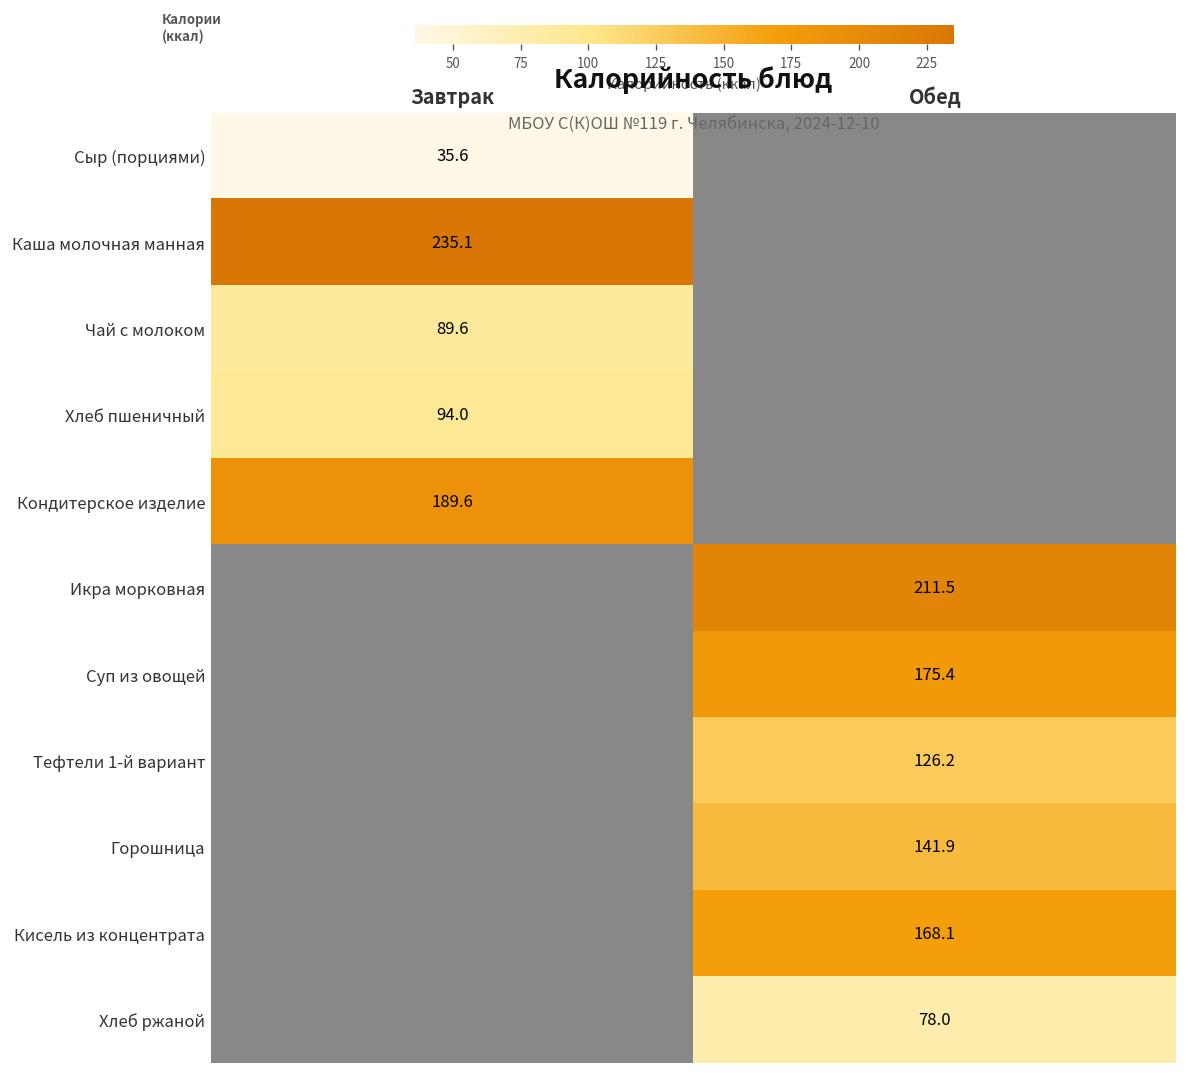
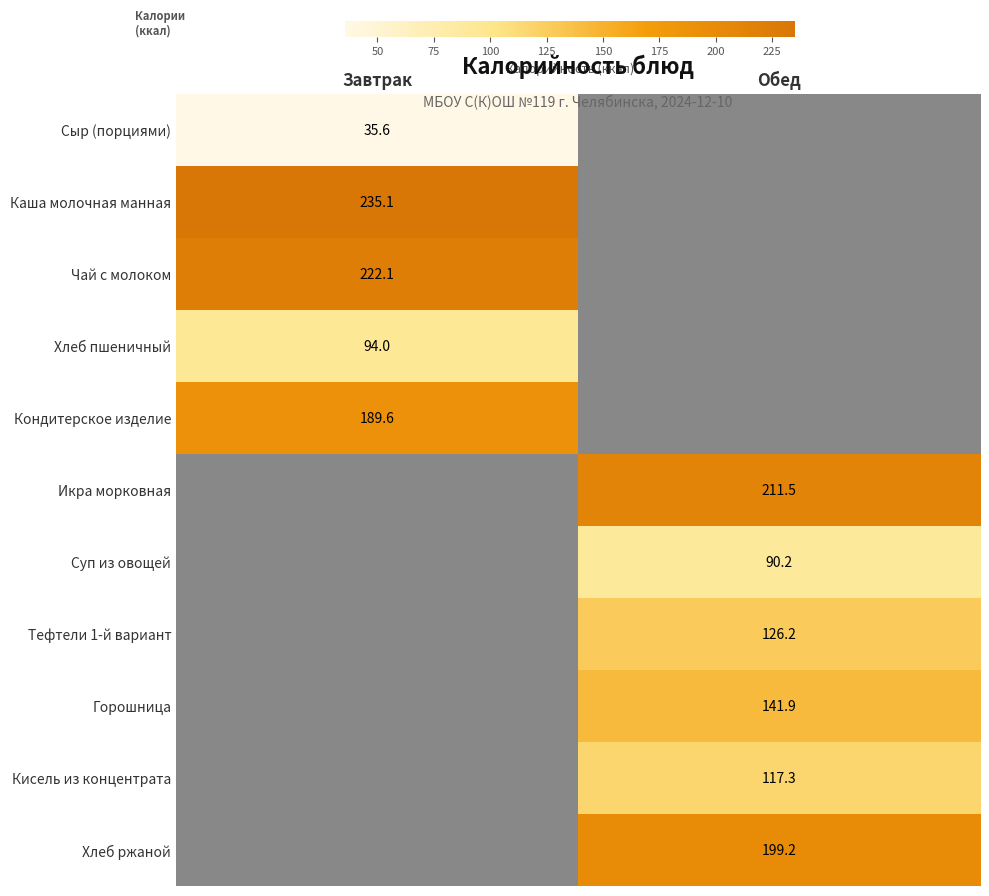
  {
    "Сыр (порциями)": {
      "Завтрак": 35.6
    },
    "Каша молочная манная": {
      "Завтрак": 235.1
    },
    "Чай с молоком": {
-     "Завтрак": 89.6
+     "Завтрак": 222.1
    },
    "Хлеб пшеничный": {
      "Завтрак": 94.0
    },
    "Кондитерское изделие": {
      "Завтрак": 189.6
    },
    "Икра морковная": {
      "Обед": 211.5
    },
    "Суп из овощей": {
-     "Обед": 175.4
+     "Обед": 90.2
    },
    "Тефтели 1-й вариант": {
      "Обед": 126.2
    },
    "Горошница": {
      "Обед": 141.9
    },
    "Кисель из концентрата": {
-     "Обед": 168.1
+     "Обед": 117.3
    },
    "Хлеб ржаной": {
-     "Обед": 78.0
+     "Обед": 199.2
    }
  }
